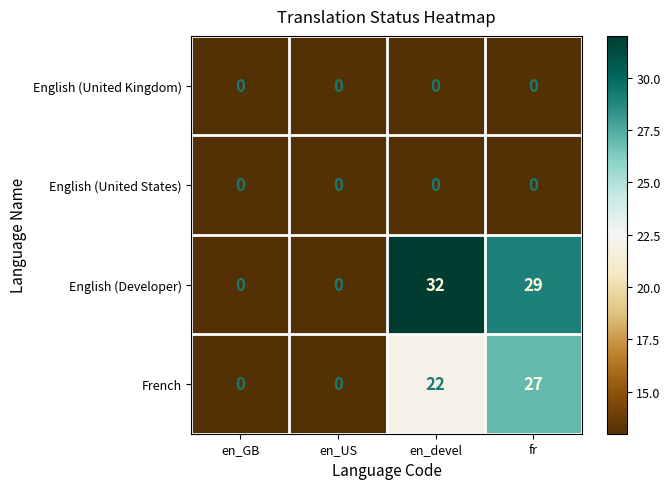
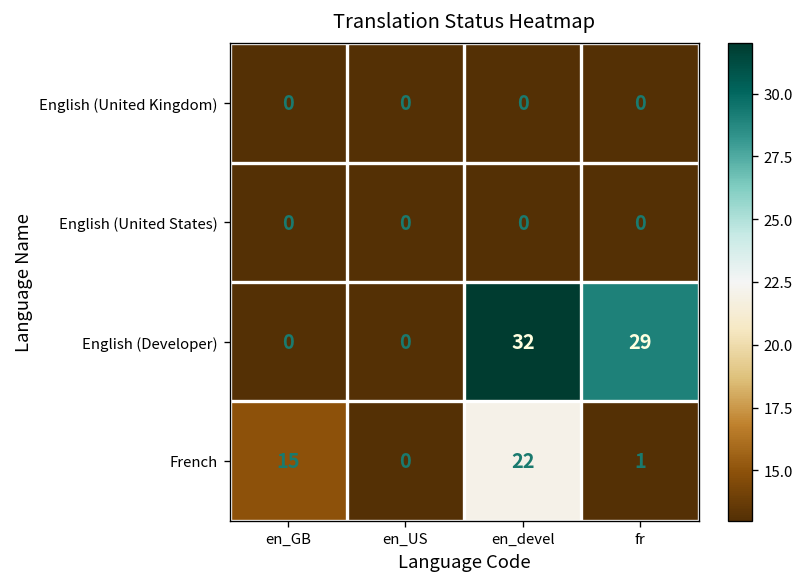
  {
    "English (United Kingdom)": {
      "en_GB": 0,
      "en_US": 0,
      "en_devel": 0,
      "fr": 0
    },
    "English (United States)": {
      "en_GB": 0,
      "en_US": 0,
      "en_devel": 0,
      "fr": 0
    },
    "English (Developer)": {
      "en_GB": 0,
      "en_US": 0,
      "en_devel": 32,
      "fr": 29
    },
    "French": {
-     "en_GB": 0,
+     "en_GB": 15,
      "en_US": 0,
      "en_devel": 22,
-     "fr": 27
+     "fr": 1
    }
  }
